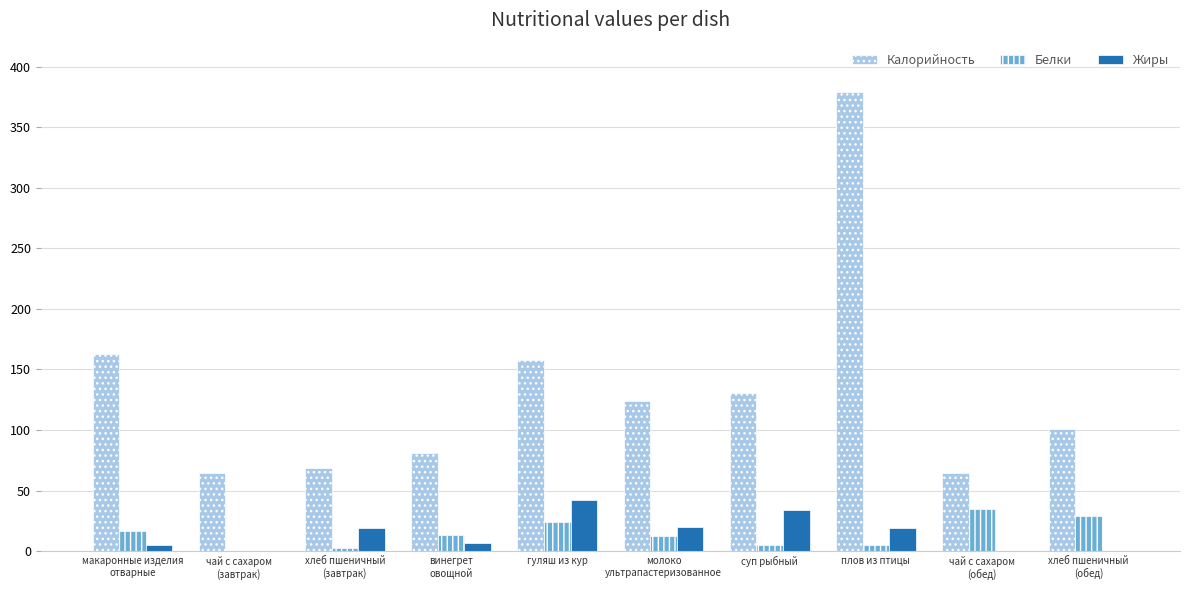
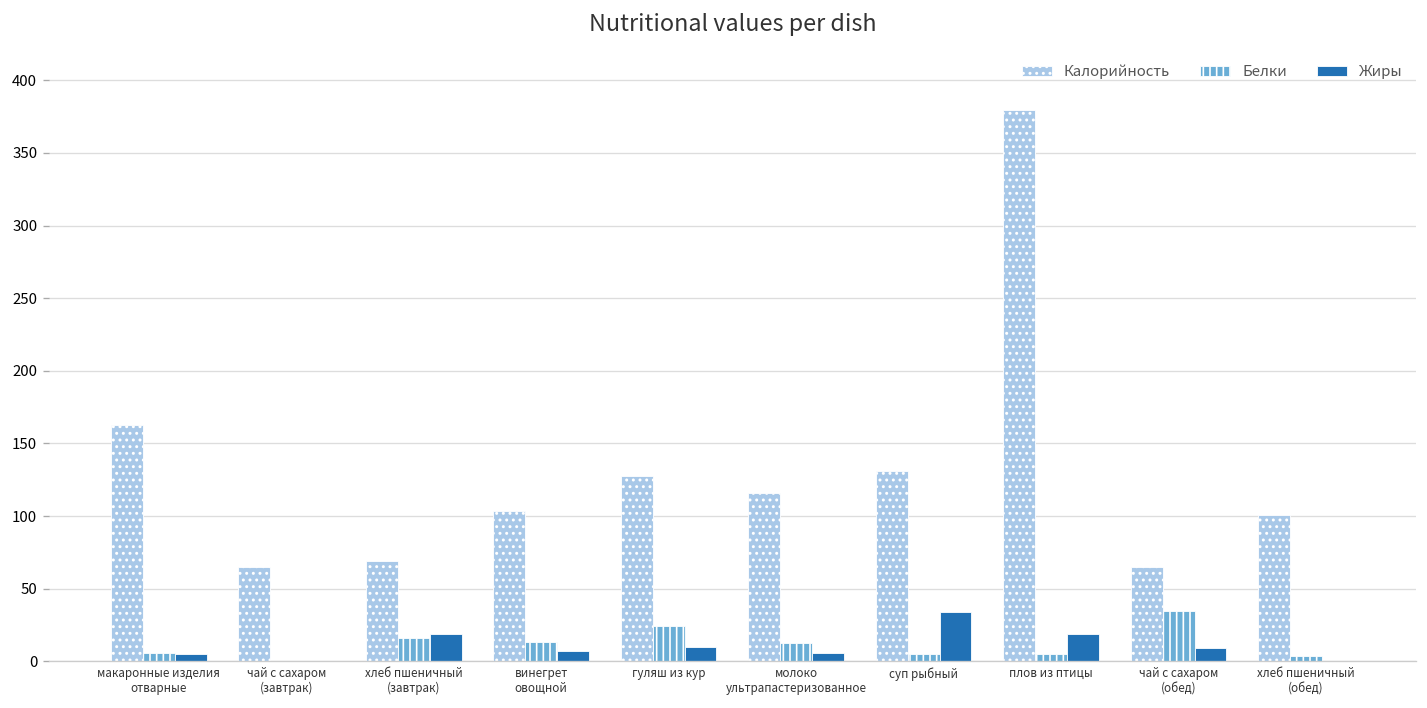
  {
    "Калорийность": {
      "макаронные изделия отварные": 163,
      "чай с сахаром (завтрак)": 65,
      "хлеб пшеничный (завтрак)": 69,
-     "винегрет овощной": 81,
-     "гуляш из кур": 158,
-     "молоко ультрапастеризованное": 124,
+     "винегрет овощной": 103,
+     "гуляш из кур": 128,
+     "молоко ультрапастеризованное": 116,
      "суп рыбный": 131,
      "плов из птицы": 379,
      "чай с сахаром (обед)": 65,
      "хлеб пшеничный (обед)": 101
    },
    "Белки": {
-     "макаронные изделия отварные": 17,
-     "хлеб пшеничный (завтрак)": 2,
+     "макаронные изделия отварные": 6,
+     "хлеб пшеничный (завтрак)": 16,
      "винегрет овощной": 13,
      "гуляш из кур": 24,
      "молоко ультрапастеризованное": 13,
      "суп рыбный": 5,
      "плов из птицы": 5,
      "чай с сахаром (обед)": 35,
-     "хлеб пшеничный (обед)": 29
+     "хлеб пшеничный (обед)": 4
    },
    "Жиры": {
      "макаронные изделия отварные": 5,
      "хлеб пшеничный (завтрак)": 19,
      "винегрет овощной": 7,
-     "гуляш из кур": 42,
-     "молоко ультрапастеризованное": 20,
+     "гуляш из кур": 10,
+     "молоко ультрапастеризованное": 6,
      "суп рыбный": 34,
      "плов из птицы": 19,
-     "чай с сахаром (обед)": 0
+     "чай с сахаром (обед)": 9
    }
  }
